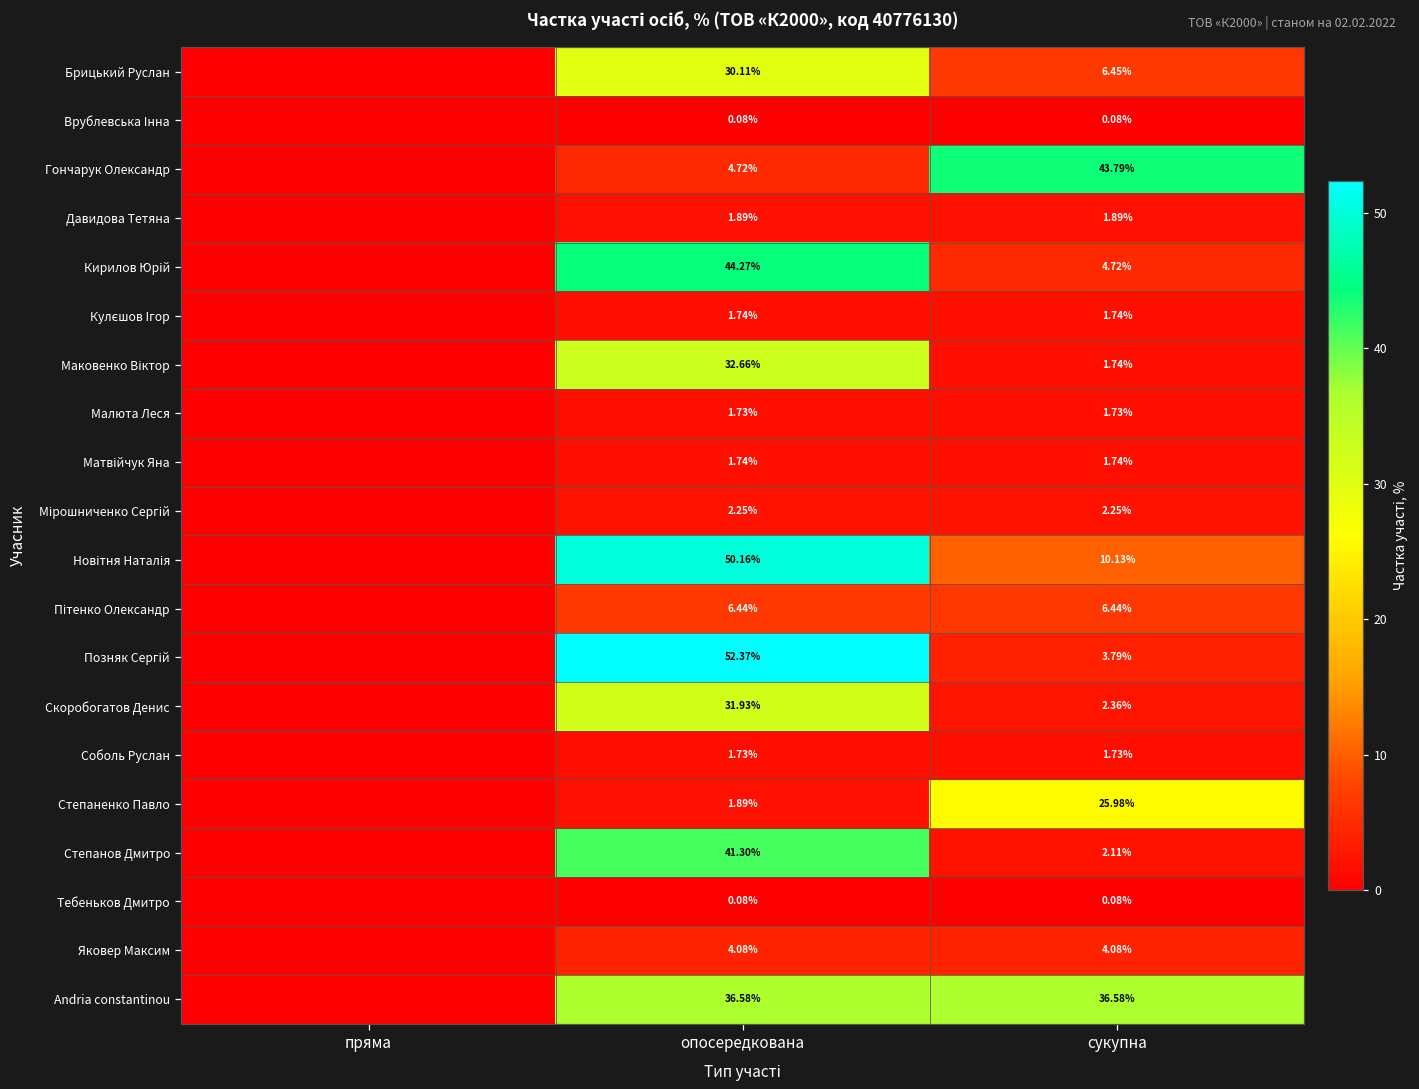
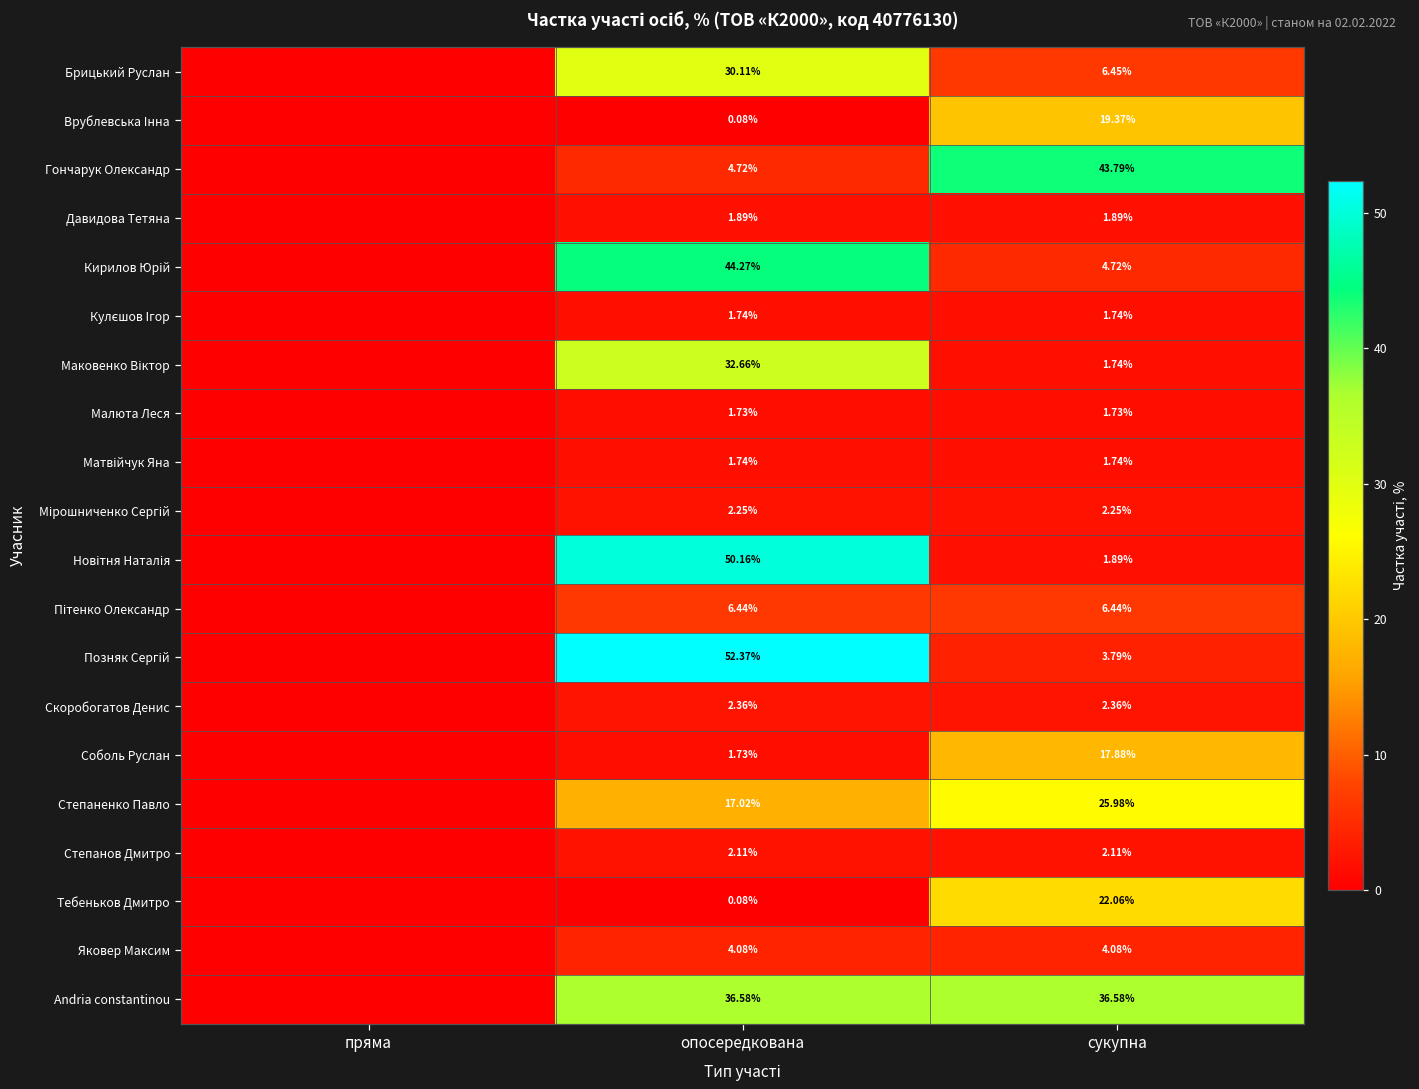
  {
    "Брицький Руслан": {
      "опосередкована": "30.11%",
      "сукупна": "6.45%"
    },
    "Врублевська Інна": {
      "опосередкована": "0.08%",
-     "сукупна": "0.08%"
+     "сукупна": "19.37%"
    },
    "Гончарук Олександр": {
      "опосередкована": "4.72%",
      "сукупна": "43.79%"
    },
    "Давидова Тетяна": {
      "опосередкована": "1.89%",
      "сукупна": "1.89%"
    },
    "Кирилов Юрій": {
      "опосередкована": "44.27%",
      "сукупна": "4.72%"
    },
    "Кулєшов Ігор": {
      "опосередкована": "1.74%",
      "сукупна": "1.74%"
    },
    "Маковенко Віктор": {
      "опосередкована": "32.66%",
      "сукупна": "1.74%"
    },
    "Малюта Леся": {
      "опосередкована": "1.73%",
      "сукупна": "1.73%"
    },
    "Матвійчук Яна": {
      "опосередкована": "1.74%",
      "сукупна": "1.74%"
    },
    "Мірошниченко Сергій": {
      "опосередкована": "2.25%",
      "сукупна": "2.25%"
    },
    "Новітня Наталія": {
      "опосередкована": "50.16%",
-     "сукупна": "10.13%"
+     "сукупна": "1.89%"
    },
    "Пітенко Олександр": {
      "опосередкована": "6.44%",
      "сукупна": "6.44%"
    },
    "Позняк Сергій": {
      "опосередкована": "52.37%",
      "сукупна": "3.79%"
    },
    "Скоробогатов Денис": {
-     "опосередкована": "31.93%",
+     "опосередкована": "2.36%",
      "сукупна": "2.36%"
    },
    "Соболь Руслан": {
      "опосередкована": "1.73%",
-     "сукупна": "1.73%"
+     "сукупна": "17.88%"
    },
    "Степаненко Павло": {
-     "опосередкована": "1.89%",
+     "опосередкована": "17.02%",
      "сукупна": "25.98%"
    },
    "Степанов Дмитро": {
-     "опосередкована": "41.30%",
+     "опосередкована": "2.11%",
      "сукупна": "2.11%"
    },
    "Тебеньков Дмитро": {
      "опосередкована": "0.08%",
-     "сукупна": "0.08%"
+     "сукупна": "22.06%"
    },
    "Яковер Максим": {
      "опосередкована": "4.08%",
      "сукупна": "4.08%"
    },
    "Andria constantinou": {
      "опосередкована": "36.58%",
      "сукупна": "36.58%"
    }
  }
